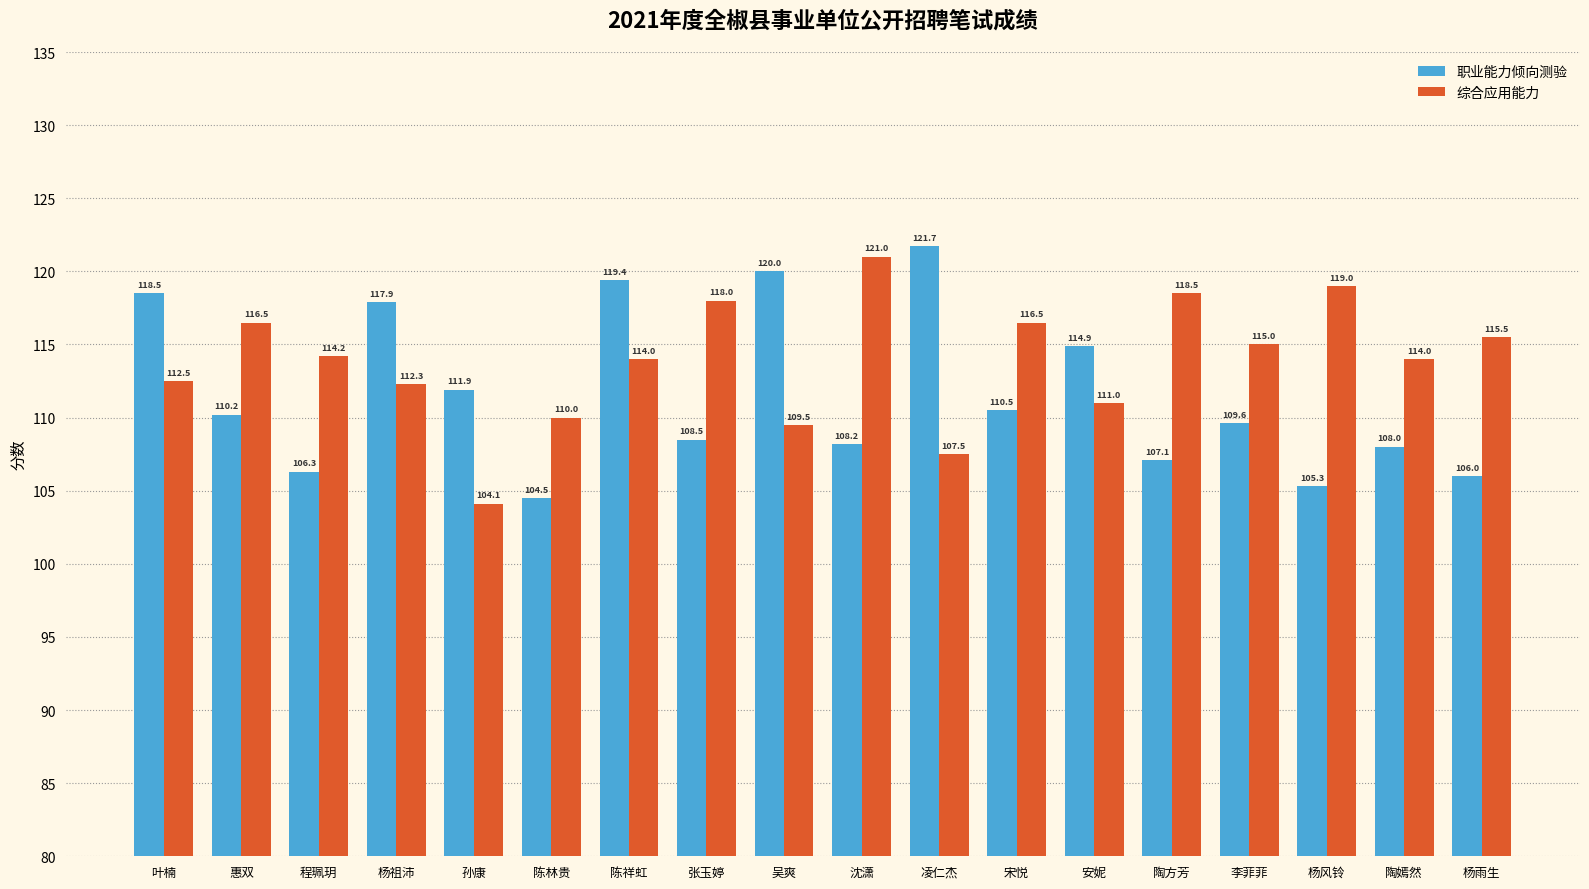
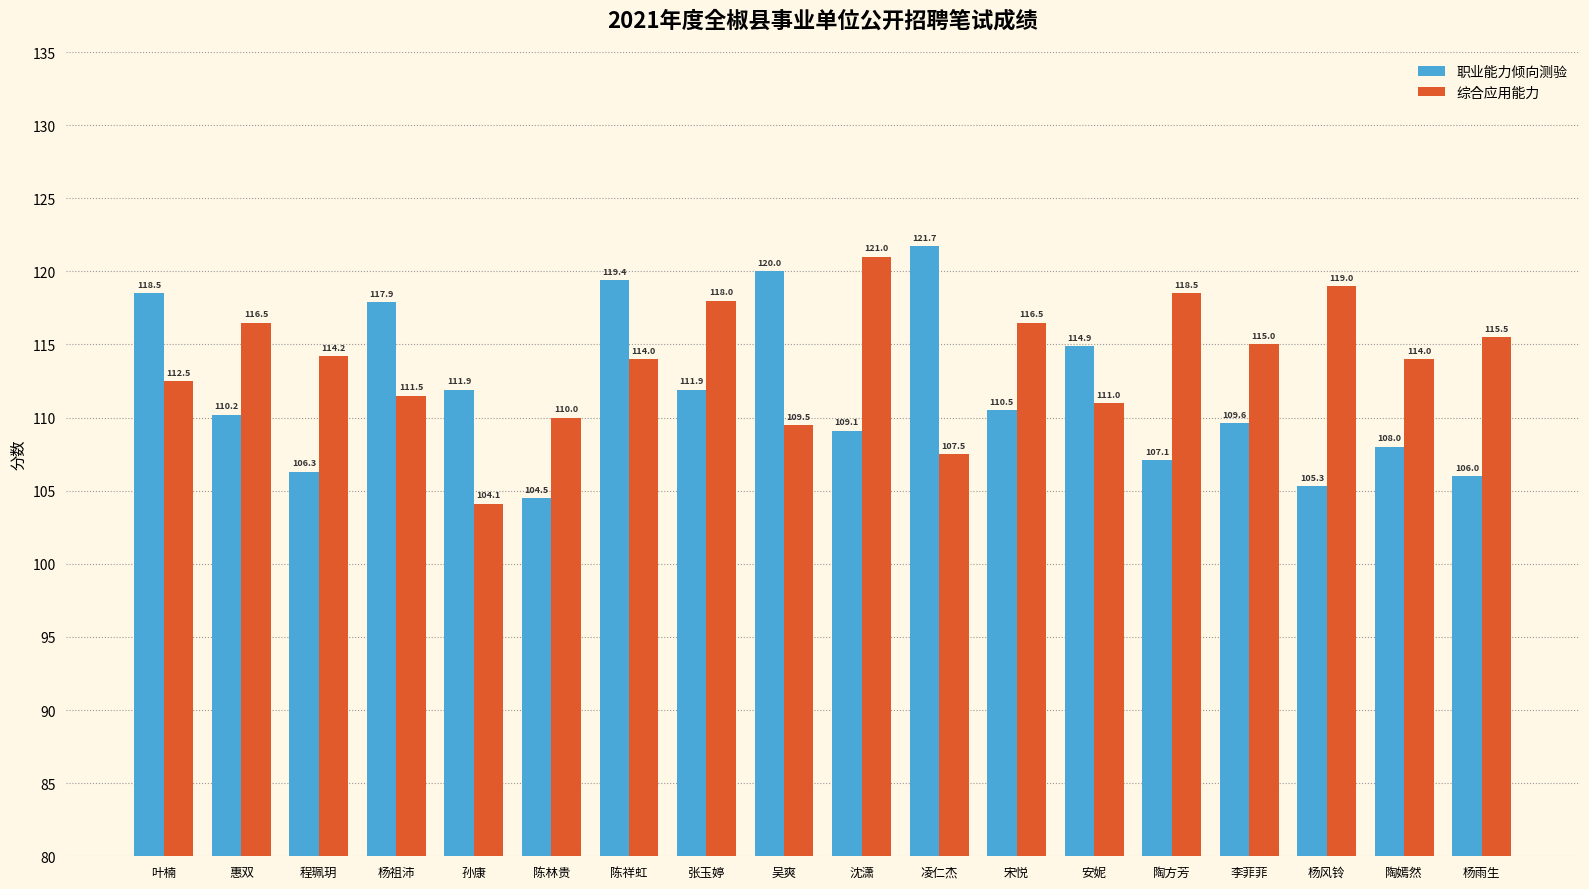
  {
    "职业能力倾向测验": {
      "叶楠": 118.5,
      "惠双": 110.2,
      "程珮玥": 106.3,
      "杨祖沛": 117.9,
      "孙康": 111.9,
      "陈林贵": 104.5,
      "陈祥虹": 119.4,
-     "张玉婷": 108.5,
+     "张玉婷": 111.9,
      "吴爽": 120.0,
-     "沈潇": 108.2,
+     "沈潇": 109.1,
      "凌仁杰": 121.7,
      "宋悦": 110.5,
      "安妮": 114.9,
      "陶方芳": 107.1,
      "李菲菲": 109.6,
      "杨风铃": 105.3,
      "陶嫣然": 108.0,
      "杨雨生": 106.0
    },
    "综合应用能力": {
      "叶楠": 112.5,
      "惠双": 116.5,
      "程珮玥": 114.2,
-     "杨祖沛": 112.3,
+     "杨祖沛": 111.5,
      "孙康": 104.1,
      "陈林贵": 110.0,
      "陈祥虹": 114.0,
      "张玉婷": 118.0,
      "吴爽": 109.5,
      "沈潇": 121.0,
      "凌仁杰": 107.5,
      "宋悦": 116.5,
      "安妮": 111.0,
      "陶方芳": 118.5,
      "李菲菲": 115.0,
      "杨风铃": 119.0,
      "陶嫣然": 114.0,
      "杨雨生": 115.5
    }
  }
